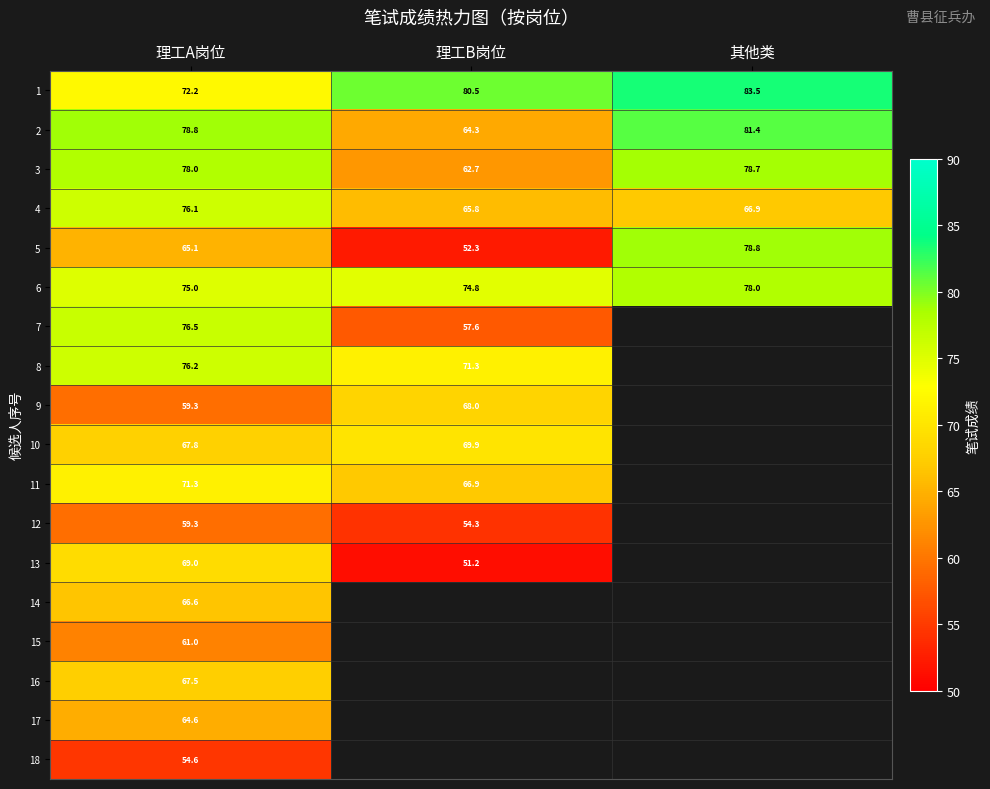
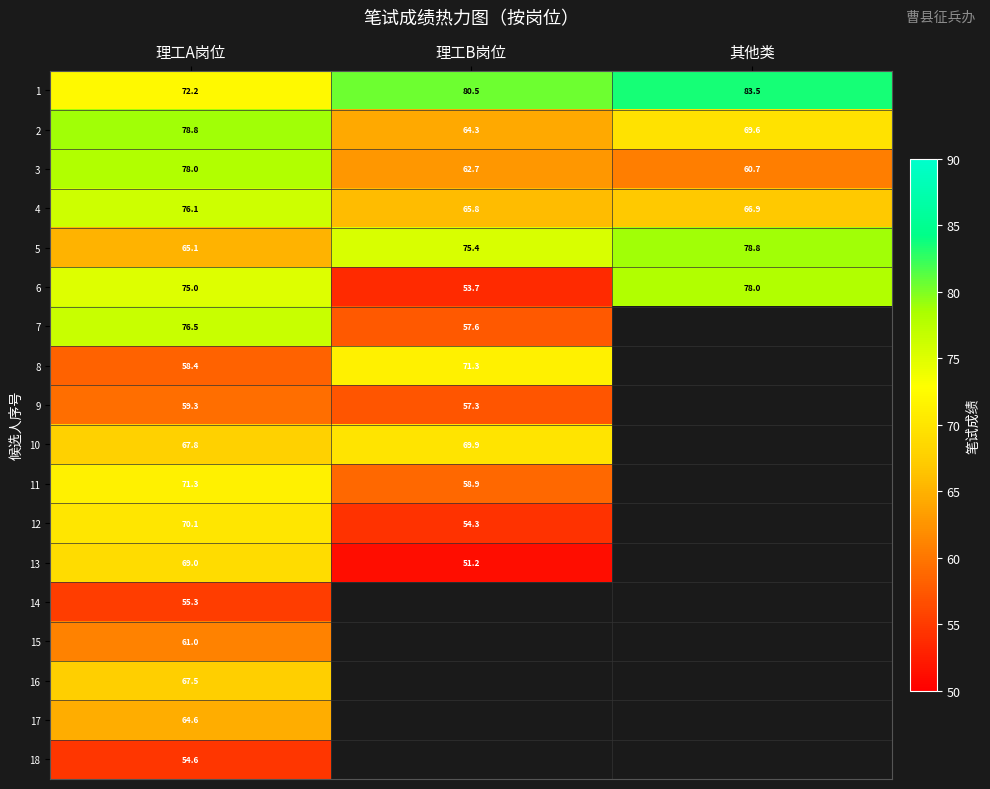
  {
    "1": {
      "理工A岗位": 72.2,
      "理工B岗位": 80.5,
      "其他类": 83.5
    },
    "2": {
      "理工A岗位": 78.8,
      "理工B岗位": 64.3,
-     "其他类": 81.4
+     "其他类": 69.6
    },
    "3": {
      "理工A岗位": 78.0,
      "理工B岗位": 62.7,
-     "其他类": 78.7
+     "其他类": 60.7
    },
    "4": {
      "理工A岗位": 76.1,
      "理工B岗位": 65.8,
      "其他类": 66.9
    },
    "5": {
      "理工A岗位": 65.1,
-     "理工B岗位": 52.3,
+     "理工B岗位": 75.4,
      "其他类": 78.8
    },
    "6": {
      "理工A岗位": 75.0,
-     "理工B岗位": 74.8,
+     "理工B岗位": 53.7,
      "其他类": 78.0
    },
    "7": {
      "理工A岗位": 76.5,
      "理工B岗位": 57.6
    },
    "8": {
-     "理工A岗位": 76.2,
+     "理工A岗位": 58.4,
      "理工B岗位": 71.3
    },
    "9": {
      "理工A岗位": 59.3,
-     "理工B岗位": 68.0
+     "理工B岗位": 57.3
    },
    "10": {
      "理工A岗位": 67.8,
      "理工B岗位": 69.9
    },
    "11": {
      "理工A岗位": 71.3,
-     "理工B岗位": 66.9
+     "理工B岗位": 58.9
    },
    "12": {
-     "理工A岗位": 59.3,
+     "理工A岗位": 70.1,
      "理工B岗位": 54.3
    },
    "13": {
      "理工A岗位": 69.0,
      "理工B岗位": 51.2
    },
    "14": {
-     "理工A岗位": 66.6
+     "理工A岗位": 55.3
    },
    "15": {
      "理工A岗位": 61.0
    },
    "16": {
      "理工A岗位": 67.5
    },
    "17": {
      "理工A岗位": 64.6
    },
    "18": {
      "理工A岗位": 54.6
    }
  }
